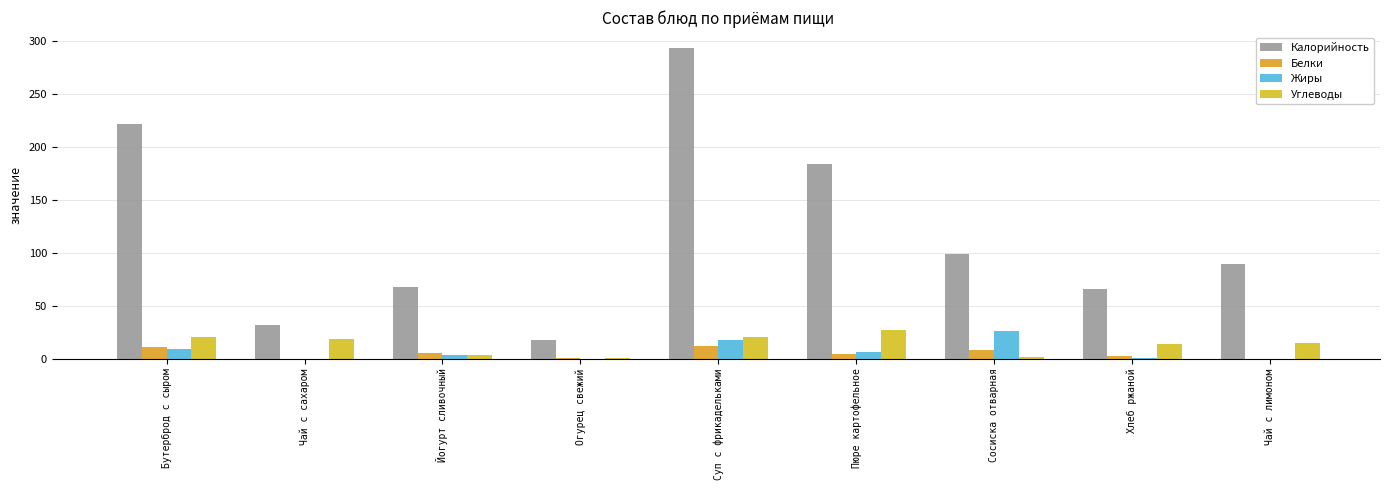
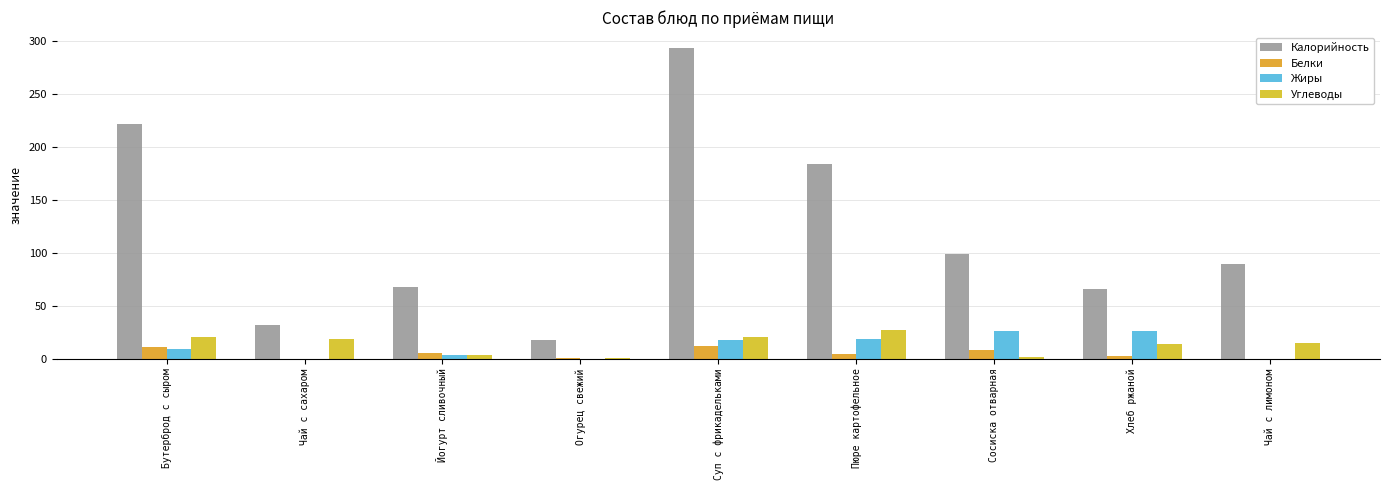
  {
    "Калорийность": {
      "Бутерброд с сыром": 222,
      "Чай с сахаром": 32,
      "Йогурт сливочный": 68,
      "Огурец свежий": 18,
      "Суп с фрикадельками": 294,
      "Пюре картофельное": 184,
      "Сосиска отварная": 99,
      "Хлеб ржаной": 66,
      "Чай с лимоном": 89
    },
    "Жиры": {
      "Бутерброд с сыром": 9,
      "Чай с сахаром": 0,
      "Йогурт сливочный": 3,
      "Огурец свежий": 0,
      "Суп с фрикадельками": 18,
-     "Пюре картофельное": 6,
+     "Пюре картофельное": 19,
      "Сосиска отварная": 26,
-     "Хлеб ржаной": 1,
+     "Хлеб ржаной": 26,
      "Чай с лимоном": 0
    }
  }
